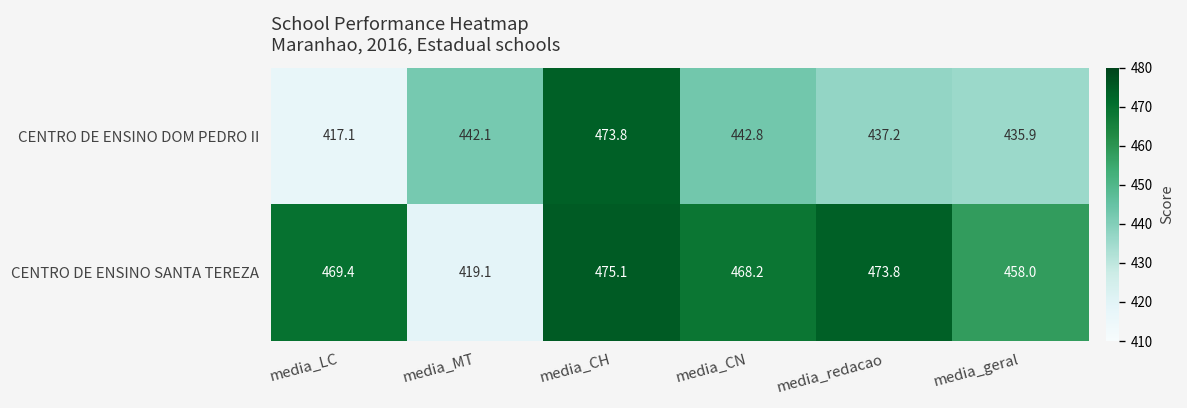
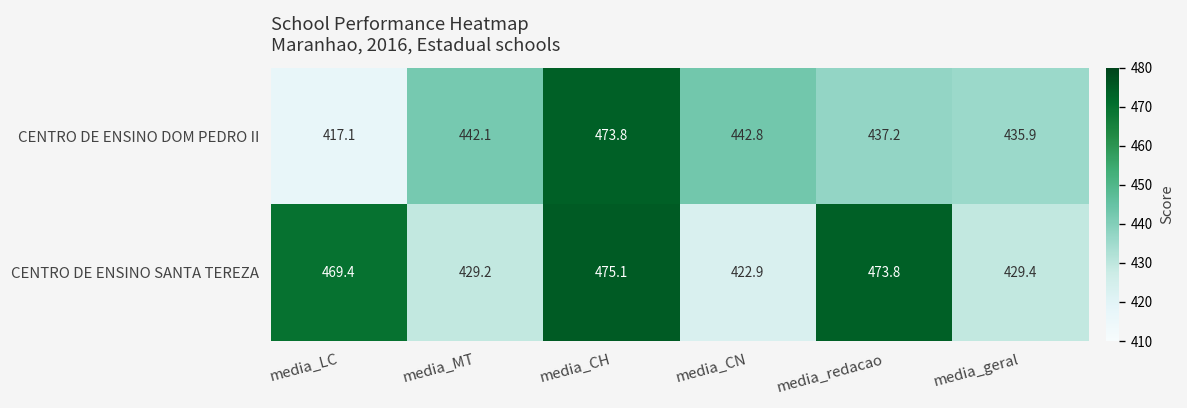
  {
    "CENTRO DE ENSINO DOM PEDRO II": {
      "media_LC": 417.1,
      "media_MT": 442.1,
      "media_CH": 473.8,
      "media_CN": 442.8,
      "media_redacao": 437.2,
      "media_geral": 435.9
    },
    "CENTRO DE ENSINO SANTA TEREZA": {
      "media_LC": 469.4,
-     "media_MT": 419.1,
+     "media_MT": 429.2,
      "media_CH": 475.1,
-     "media_CN": 468.2,
+     "media_CN": 422.9,
      "media_redacao": 473.8,
-     "media_geral": 458.0
+     "media_geral": 429.4
    }
  }
